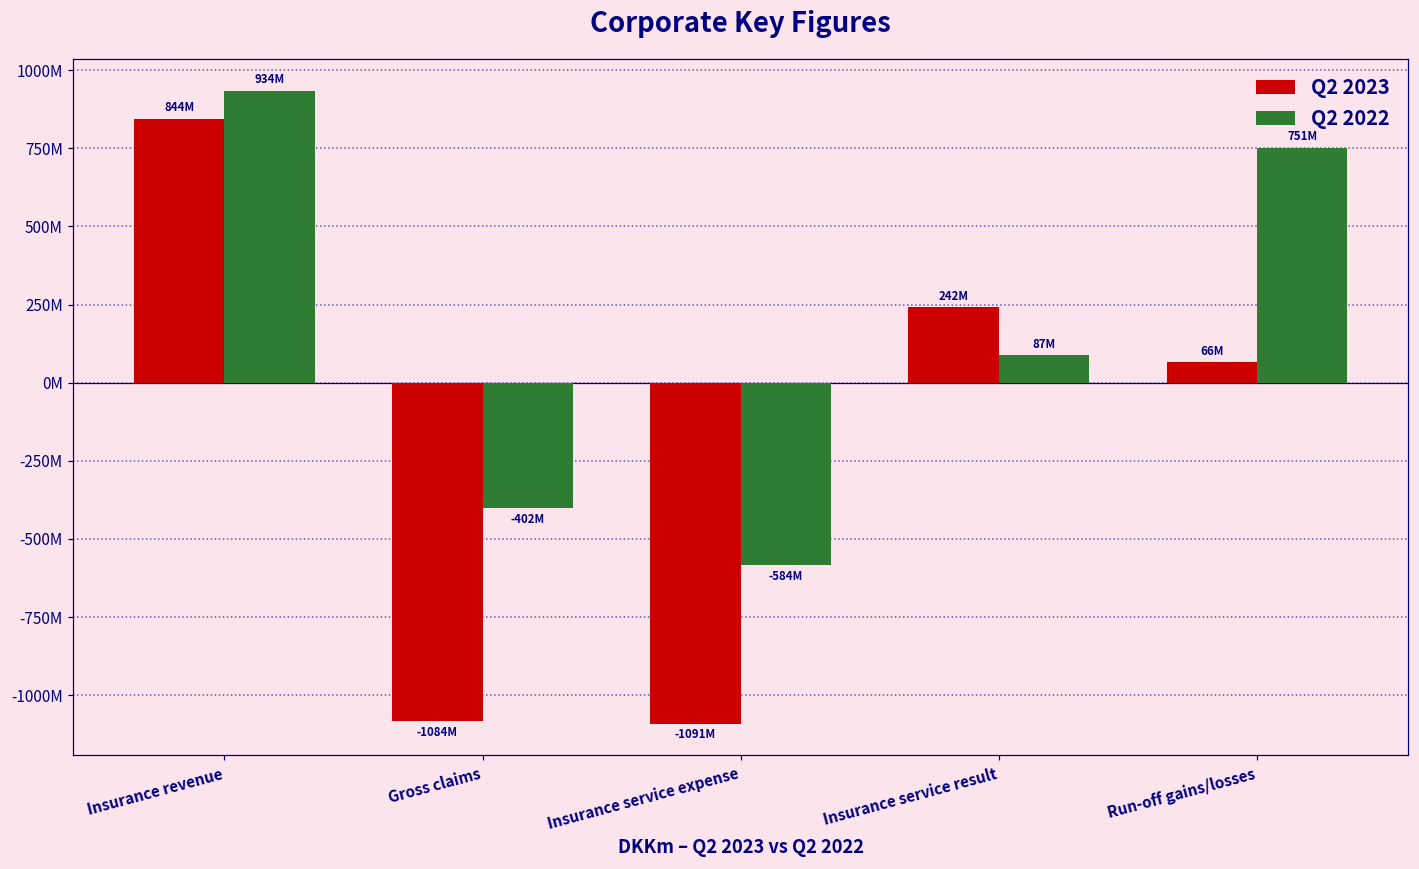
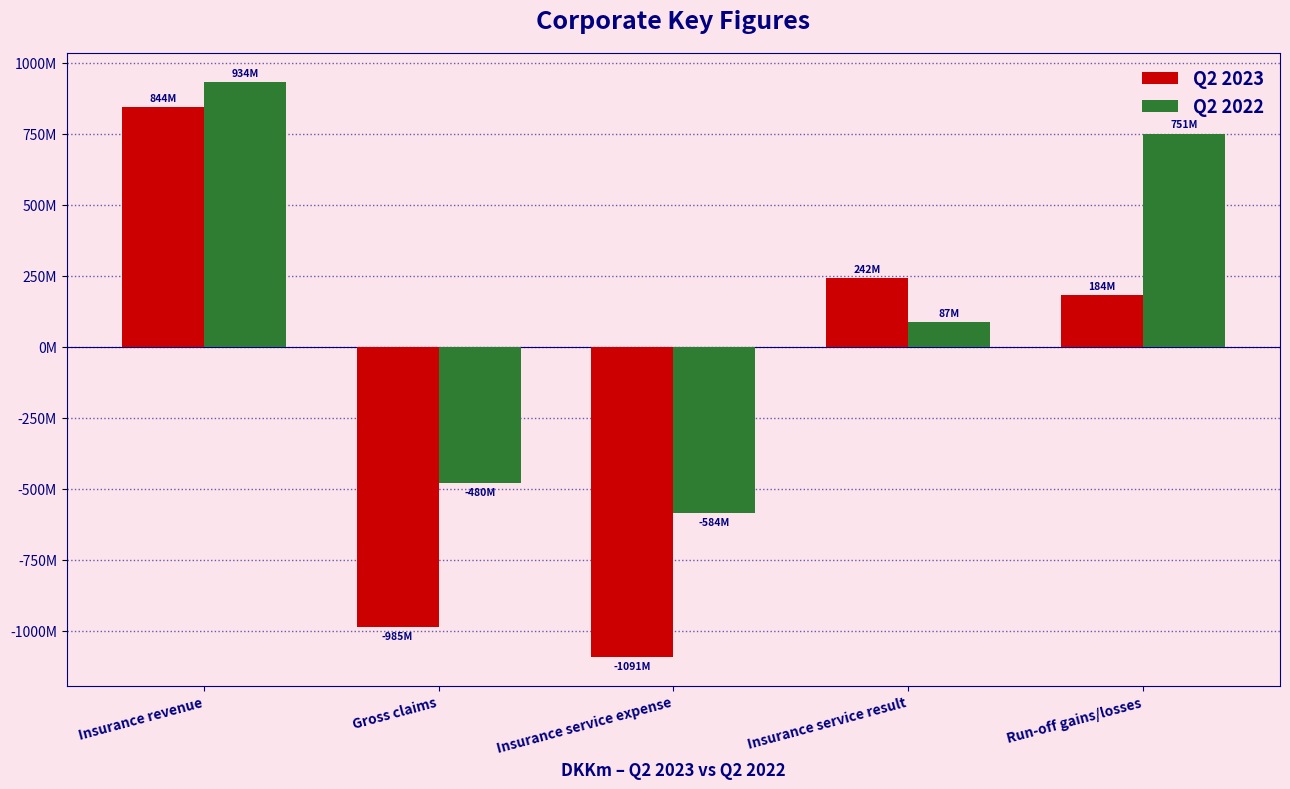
  {
    "Q2 2023": {
      "Insurance revenue": "844M",
-     "Gross claims": "-1084M",
+     "Gross claims": "-985M",
      "Insurance service expense": "-1091M",
      "Insurance service result": "242M",
-     "Run-off gains/losses": "66M"
+     "Run-off gains/losses": "184M"
    },
    "Q2 2022": {
      "Insurance revenue": "934M",
-     "Gross claims": "-402M",
+     "Gross claims": "-480M",
      "Insurance service expense": "-584M",
      "Insurance service result": "87M",
      "Run-off gains/losses": "751M"
    }
  }
